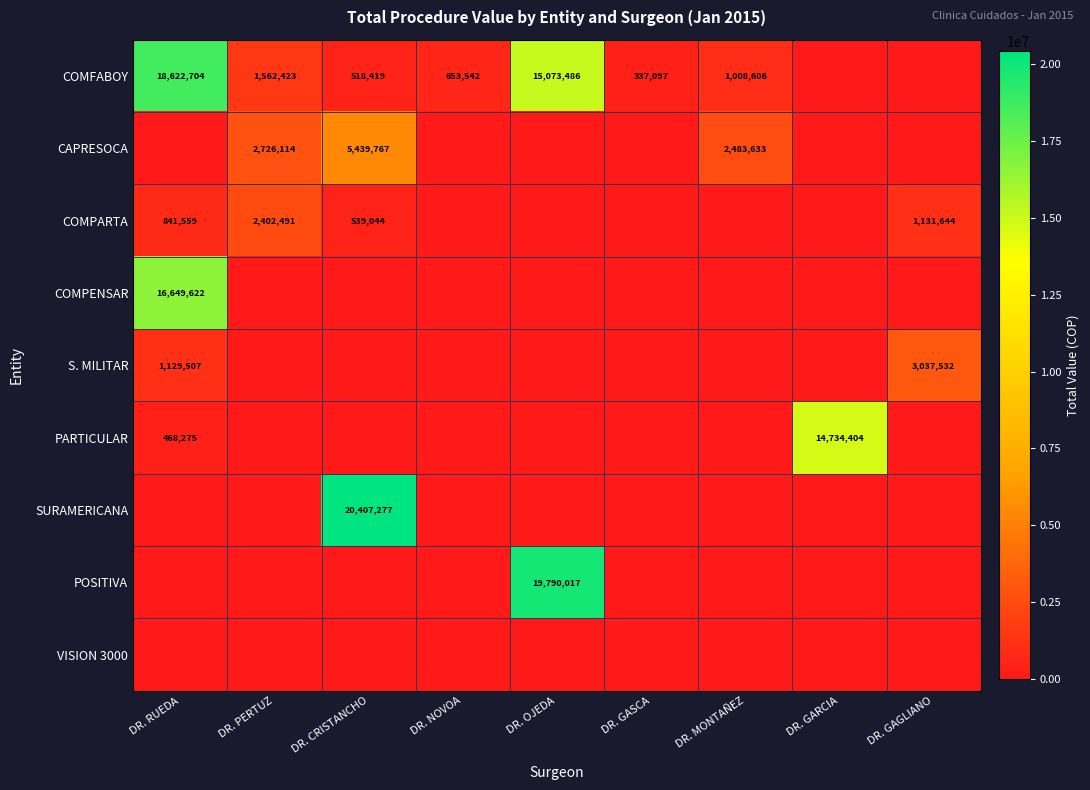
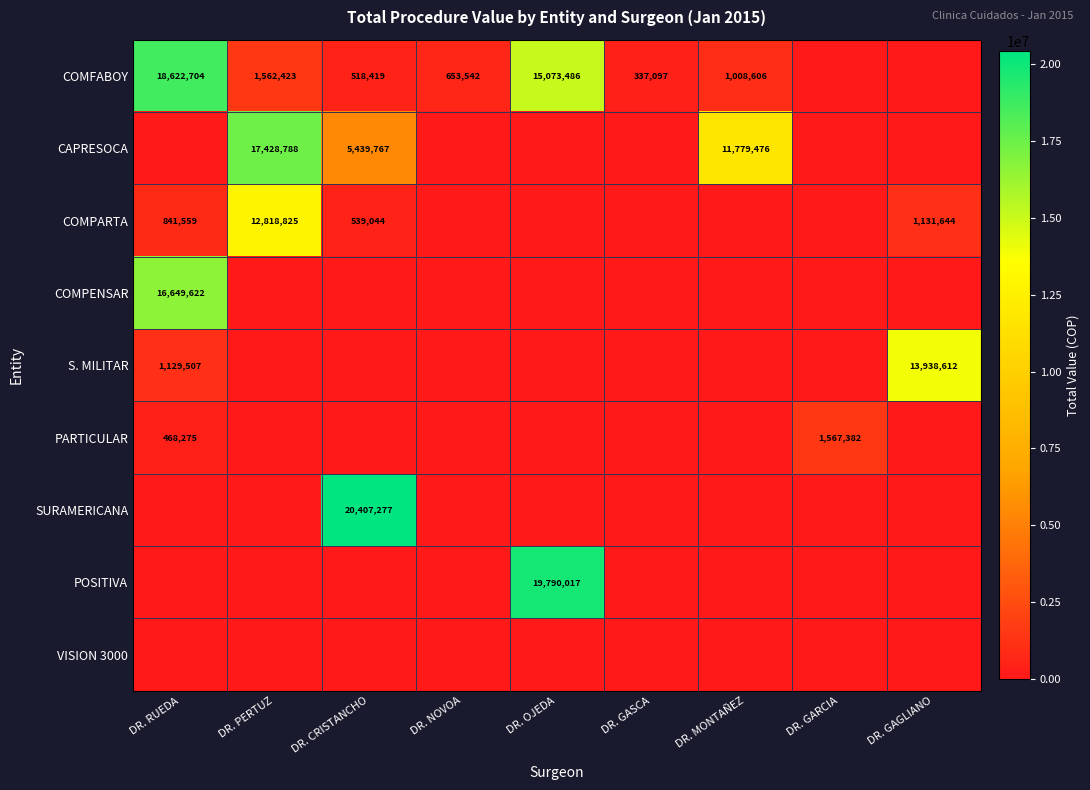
  {
    "COMFABOY": {
      "DR. RUEDA": "18,622,704",
      "DR. PERTUZ": "1,562,423",
      "DR. CRISTANCHO": "518,419",
      "DR. NOVOA": "653,542",
      "DR. OJEDA": "15,073,486",
      "DR. GASCA": "337,097",
      "DR. MONTAÑEZ": "1,008,606"
    },
    "CAPRESOCA": {
-     "DR. PERTUZ": "2,726,114",
+     "DR. PERTUZ": "17,428,788",
      "DR. CRISTANCHO": "5,439,767",
-     "DR. MONTAÑEZ": "2,483,633"
+     "DR. MONTAÑEZ": "11,779,476"
    },
    "COMPARTA": {
      "DR. RUEDA": "841,559",
-     "DR. PERTUZ": "2,402,491",
+     "DR. PERTUZ": "12,818,825",
      "DR. CRISTANCHO": "539,044",
      "DR. GAGLIANO": "1,131,644"
    },
    "COMPENSAR": {
      "DR. RUEDA": "16,649,622"
    },
    "S. MILITAR": {
      "DR. RUEDA": "1,129,507",
-     "DR. GAGLIANO": "3,037,532"
+     "DR. GAGLIANO": "13,938,612"
    },
    "PARTICULAR": {
      "DR. RUEDA": "468,275",
-     "DR. GARCIA": "14,734,404"
+     "DR. GARCIA": "1,567,382"
    },
    "SURAMERICANA": {
      "DR. CRISTANCHO": "20,407,277"
    },
    "POSITIVA": {
      "DR. OJEDA": "19,790,017"
    }
  }
